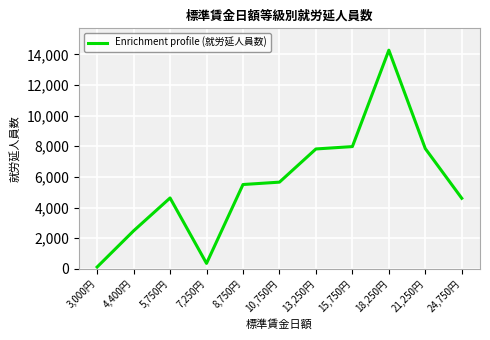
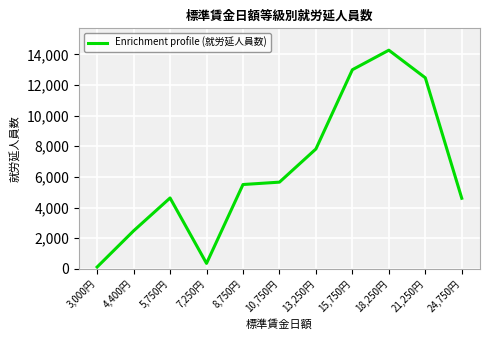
  {
    "3,000円": "100",
    "4,400円": "2,500",
    "5,750円": "4,600",
    "7,250円": "400",
    "8,750円": "5,500",
    "10,750円": "5,700",
    "13,250円": "7,800",
-   "15,750円": "8,000",
+   "15,750円": "13,000",
    "18,250円": "14,300",
-   "21,250円": "7,800",
+   "21,250円": "12,500",
    "24,750円": "4,600"
  }
